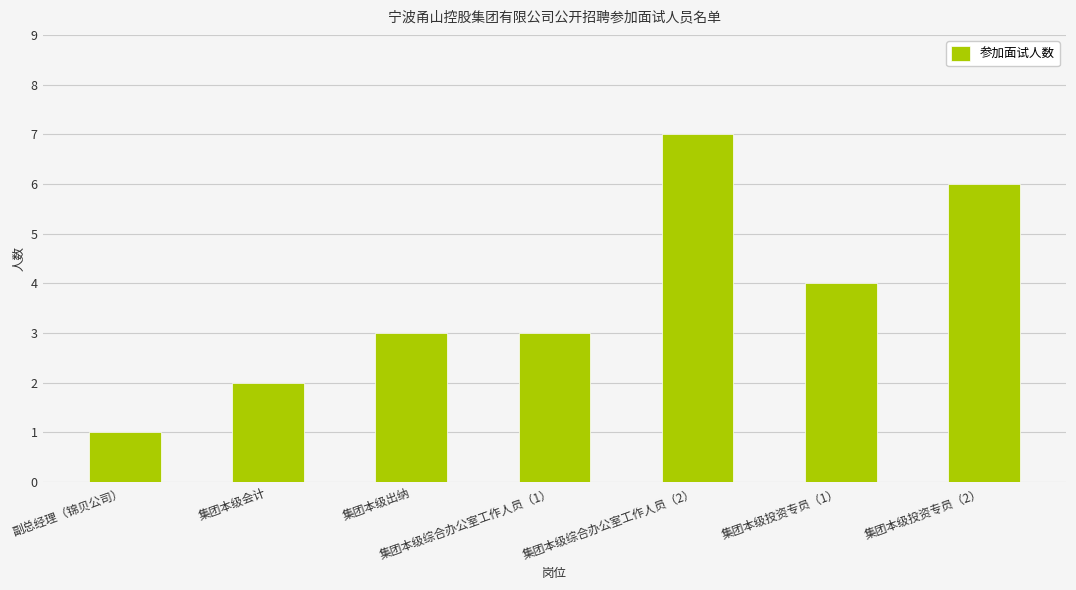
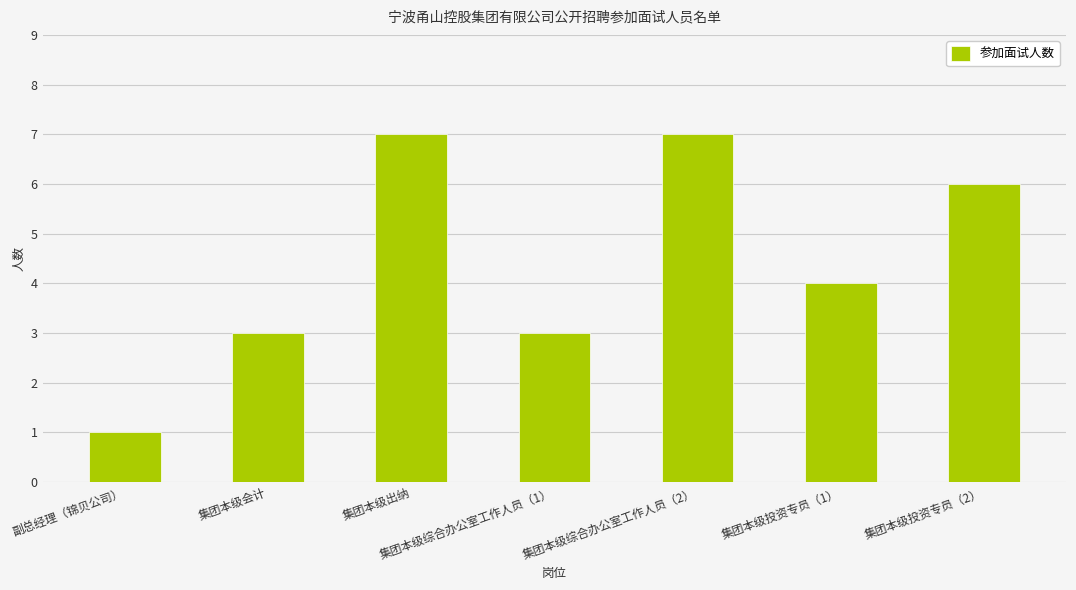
  {
    "副总经理（锦贝公司）": 1,
-   "集团本级会计": 2,
-   "集团本级出纳": 3,
+   "集团本级会计": 3,
+   "集团本级出纳": 7,
    "集团本级综合办公室工作人员（1）": 3,
    "集团本级综合办公室工作人员（2）": 7,
    "集团本级投资专员（1）": 4,
    "集团本级投资专员（2）": 6
  }
